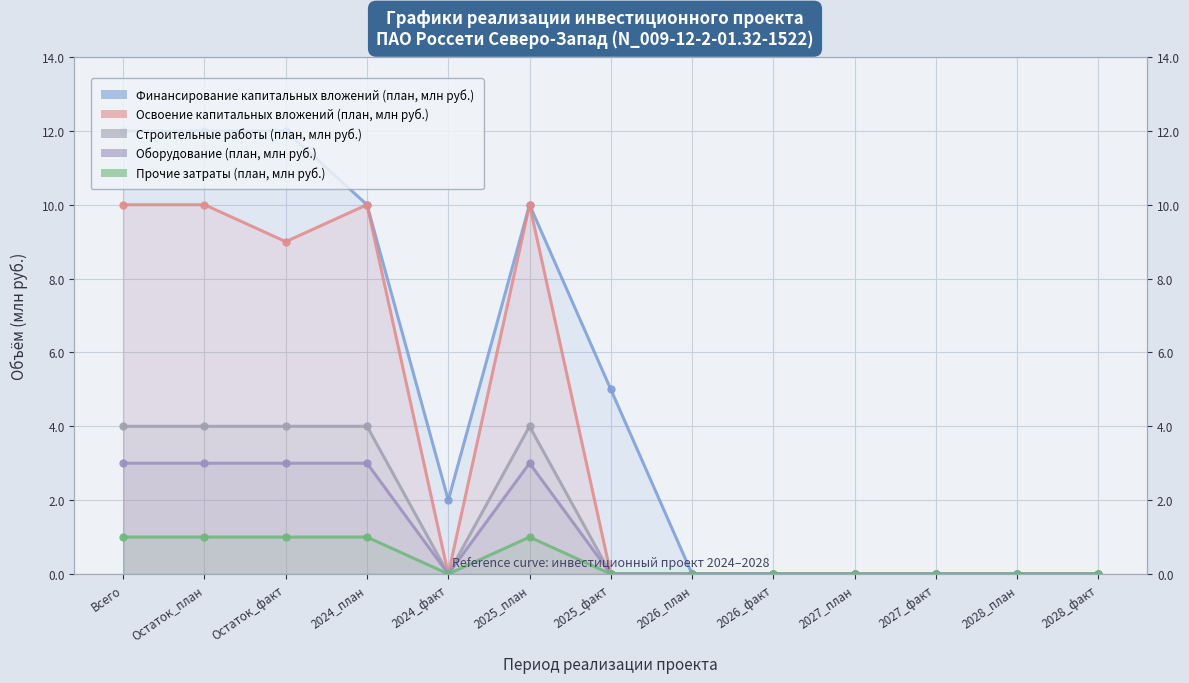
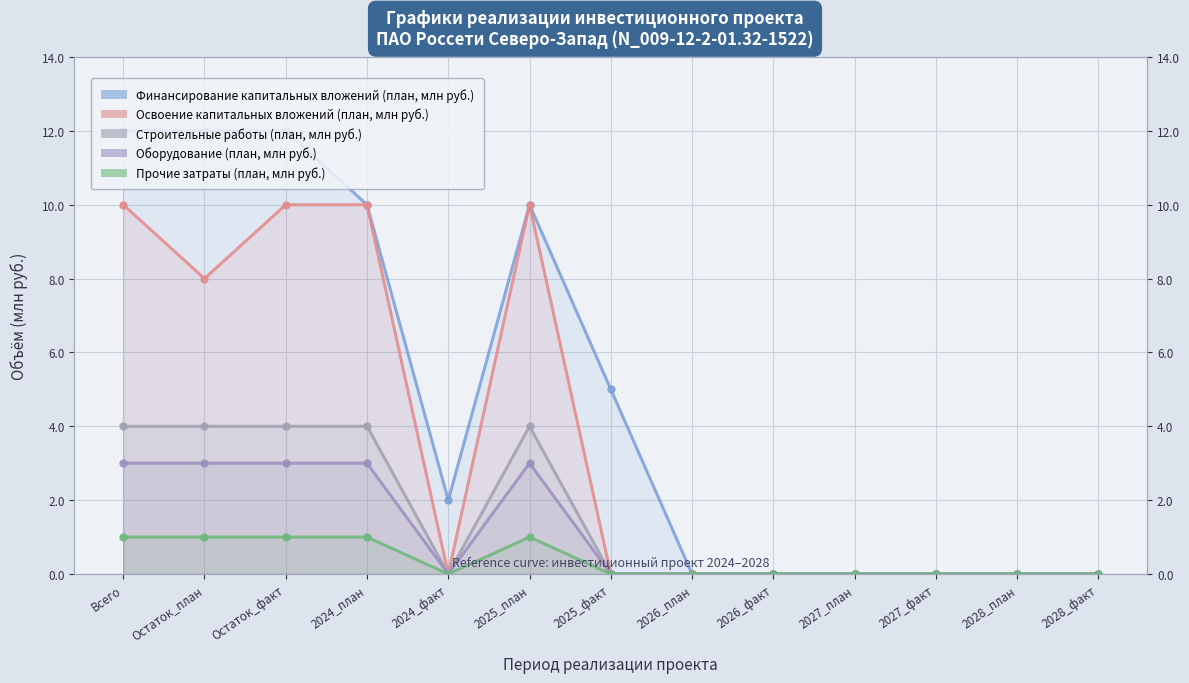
  {
    "Освоение капитальных вложений (план, млн руб.)": {
      "Всего": 10,
-     "Остаток_план": 10,
-     "Остаток_факт": 9
+     "Остаток_план": 8,
+     "Остаток_факт": 10
    },
    "Прочие затраты (план, млн руб.)": {
      "Всего": 1,
      "Остаток_план": 1,
      "Остаток_факт": 1,
      "2024_план": 1,
      "2025_план": 1
    }
  }
